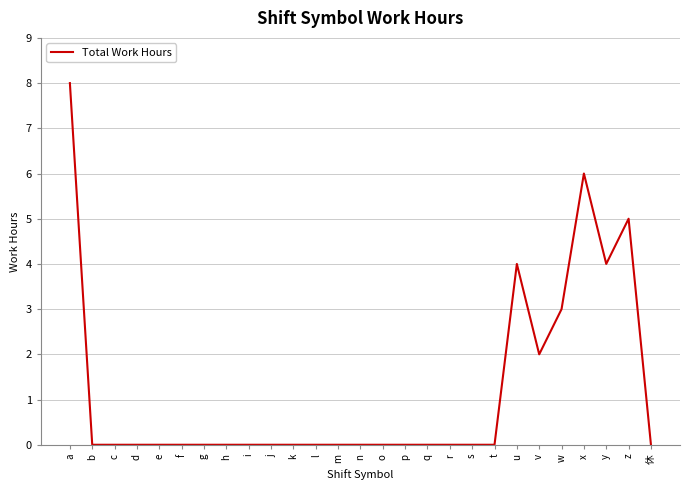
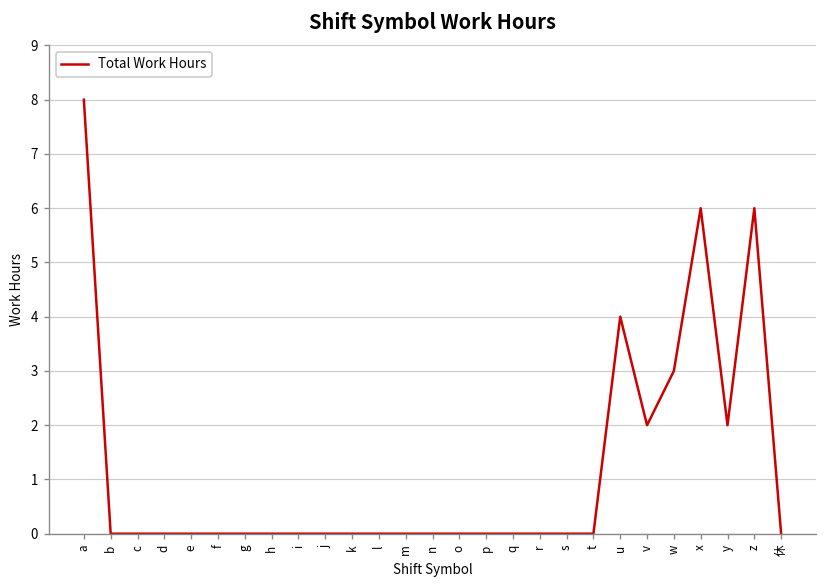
  {
    "a": 8,
    "b": 0,
    "c": 0,
    "d": 0,
    "e": 0,
    "f": 0,
    "g": 0,
    "h": 0,
    "i": 0,
    "j": 0,
    "k": 0,
    "l": 0,
    "m": 0,
    "n": 0,
    "o": 0,
    "p": 0,
    "q": 0,
    "r": 0,
    "s": 0,
    "t": 0,
    "u": 4,
    "v": 2,
    "w": 3,
    "x": 6,
-   "y": 4,
-   "z": 5,
+   "y": 2,
+   "z": 6,
    "休": 0
  }
